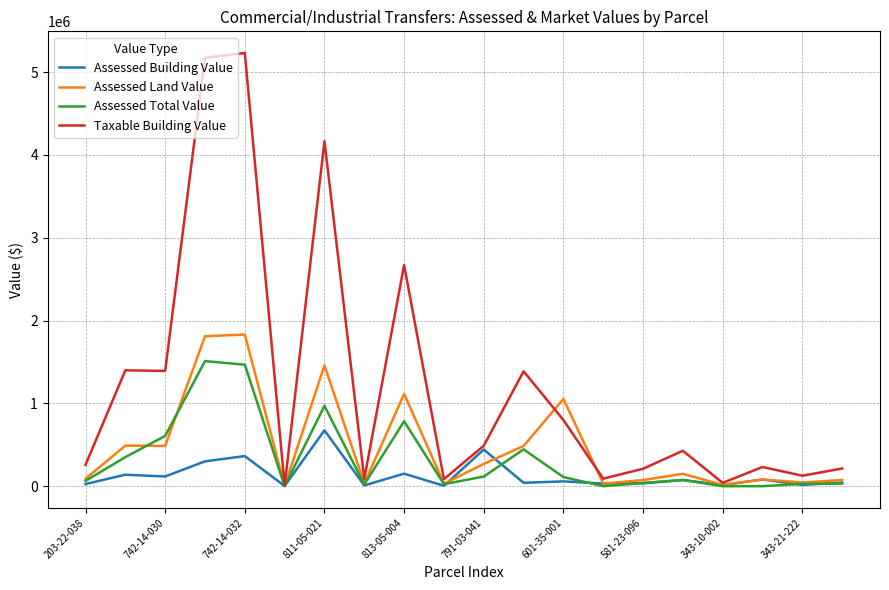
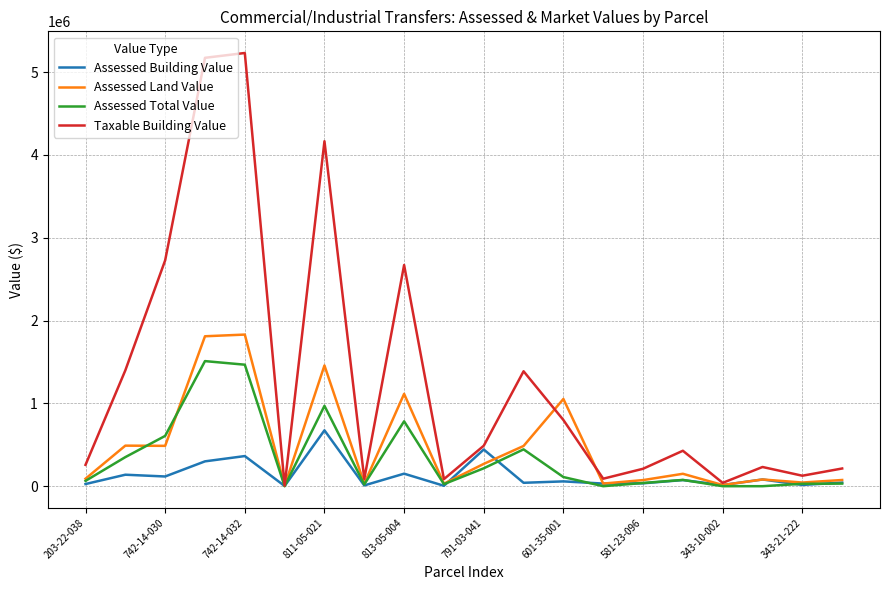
  {
    "Assessed Building Value": {
      "203-22-038": 0,
      "742-14-030": 100000,
      "742-14-032": 400000,
      "811-05-021": 700000,
      "813-05-004": 200000,
      "791-03-041": 400000,
      "601-35-001": 100000
    },
    "Assessed Land Value": {
      "742-14-030": 500000,
      "742-14-032": 1800000,
      "811-05-021": 1500000,
      "813-05-004": 1100000,
      "791-03-041": 300000,
      "601-35-001": 1100000,
      "581-23-096": 100000
    },
    "Assessed Total Value": {
      "742-14-030": 600000,
      "742-14-032": 1500000,
      "811-05-021": 1000000,
      "813-05-004": 800000,
-     "791-03-041": 100000,
+     "791-03-041": 200000,
      "601-35-001": 100000
    },
    "Taxable Building Value": {
      "203-22-038": 300000,
-     "742-14-030": 1400000,
+     "742-14-030": 2700000,
      "742-14-032": 5200000,
      "811-05-021": 4200000,
      "813-05-004": 2700000,
      "791-03-041": 500000,
      "601-35-001": 800000,
      "581-23-096": 200000,
      "343-21-222": 100000
    }
  }
